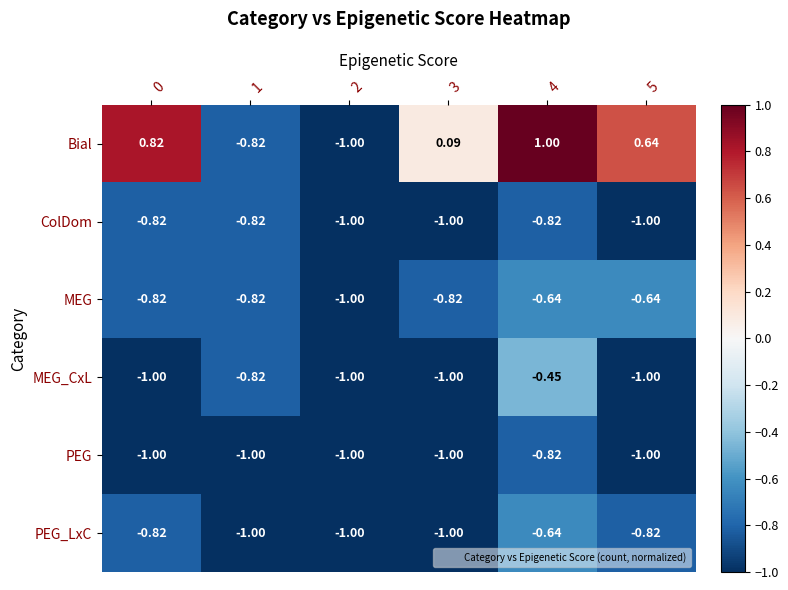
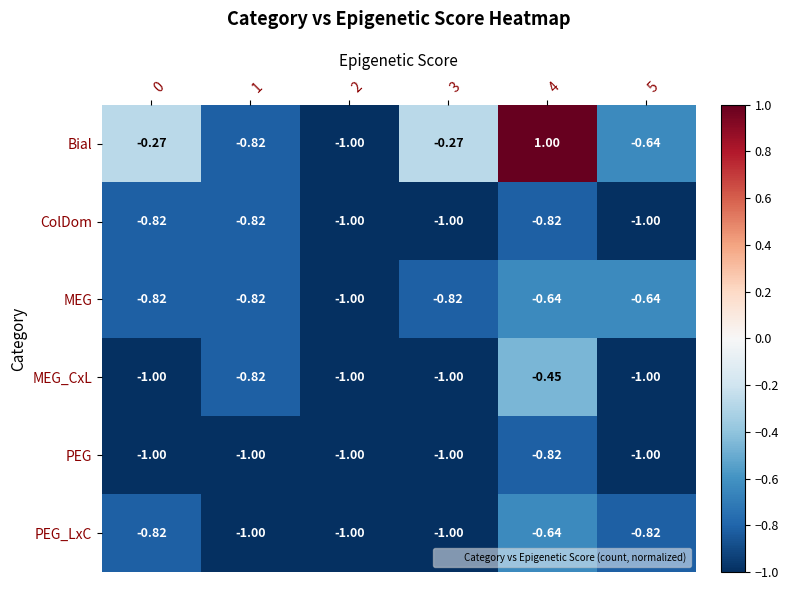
  {
    "Bial": {
-     "0": 0.82,
+     "0": -0.27,
      "1": -0.82,
      "2": -1.00,
-     "3": 0.09,
+     "3": -0.27,
      "4": 1.00,
-     "5": 0.64
+     "5": -0.64
    },
    "ColDom": {
      "0": -0.82,
      "1": -0.82,
      "2": -1.00,
      "3": -1.00,
      "4": -0.82,
      "5": -1.00
    },
    "MEG": {
      "0": -0.82,
      "1": -0.82,
      "2": -1.00,
      "3": -0.82,
      "4": -0.64,
      "5": -0.64
    },
    "MEG_CxL": {
      "0": -1.00,
      "1": -0.82,
      "2": -1.00,
      "3": -1.00,
      "4": -0.45,
      "5": -1.00
    },
    "PEG": {
      "0": -1.00,
      "1": -1.00,
      "2": -1.00,
      "3": -1.00,
      "4": -0.82,
      "5": -1.00
    },
    "PEG_LxC": {
      "0": -0.82,
      "1": -1.00,
      "2": -1.00,
      "3": -1.00,
      "4": -0.64,
      "5": -0.82
    }
  }
